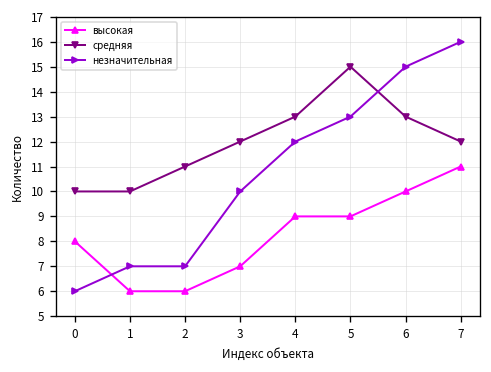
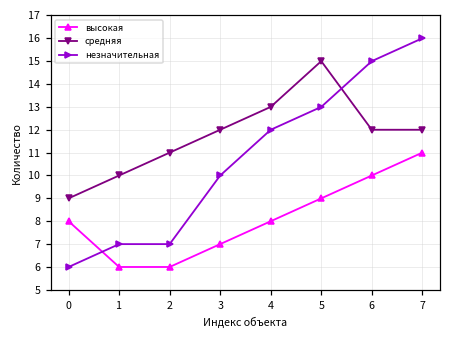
  {
    "высокая": {
      "0": 8,
      "1": 6,
      "2": 6,
      "3": 7,
-     "4": 9,
+     "4": 8,
      "5": 9,
      "6": 10,
      "7": 11
    },
    "средняя": {
-     "0": 10,
+     "0": 9,
      "1": 10,
      "2": 11,
      "3": 12,
      "4": 13,
      "5": 15,
-     "6": 13,
+     "6": 12,
      "7": 12
    },
    "незначительная": {
      "0": 6,
      "1": 7,
      "2": 7,
      "3": 10,
      "4": 12,
      "5": 13,
      "6": 15,
      "7": 16
    }
  }
